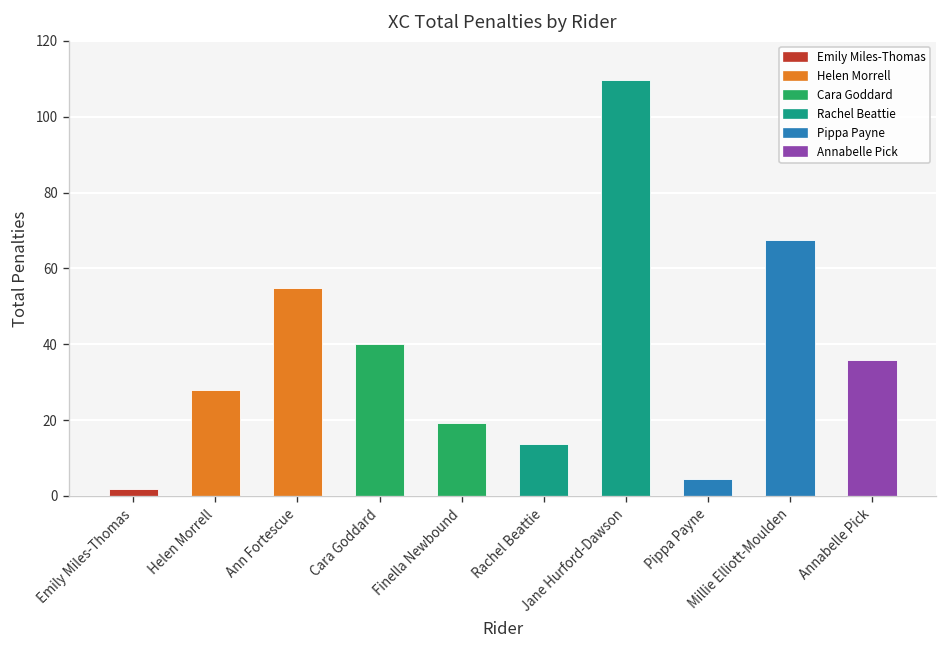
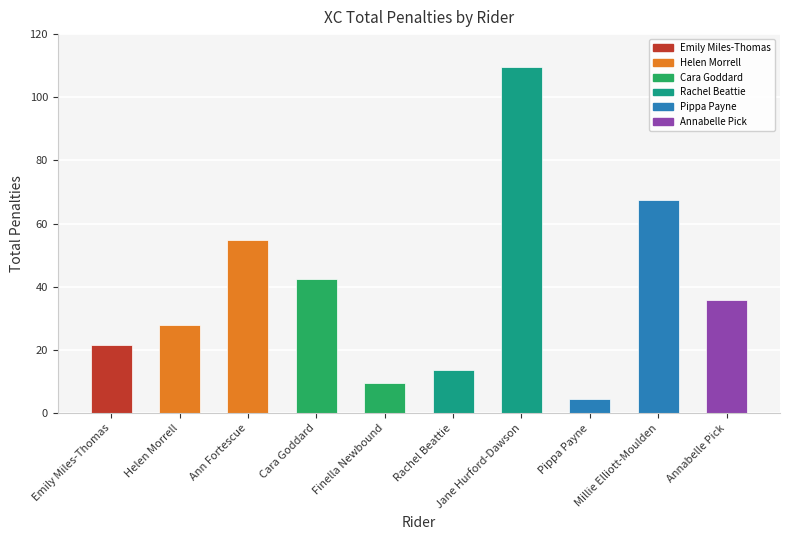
  {
-   "Emily Miles-Thomas": 2,
+   "Emily Miles-Thomas": 22,
    "Helen Morrell": 28,
    "Ann Fortescue": 55,
-   "Cara Goddard": 40,
-   "Finella Newbound": 19,
+   "Cara Goddard": 43,
+   "Finella Newbound": 10,
    "Rachel Beattie": 14,
    "Jane Hurford-Dawson": 110,
    "Pippa Payne": 4,
    "Millie Elliott-Moulden": 68,
    "Annabelle Pick": 36
  }
